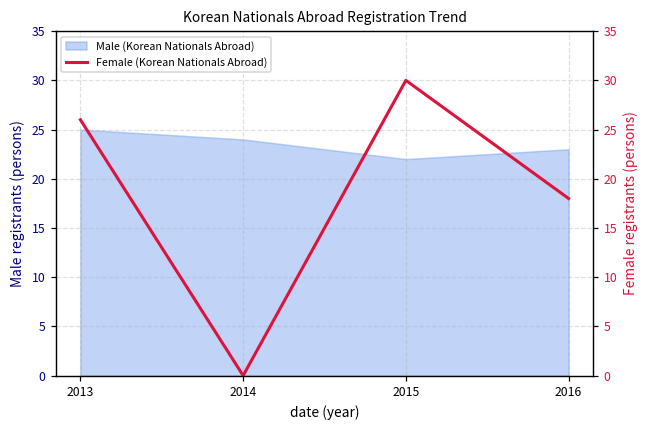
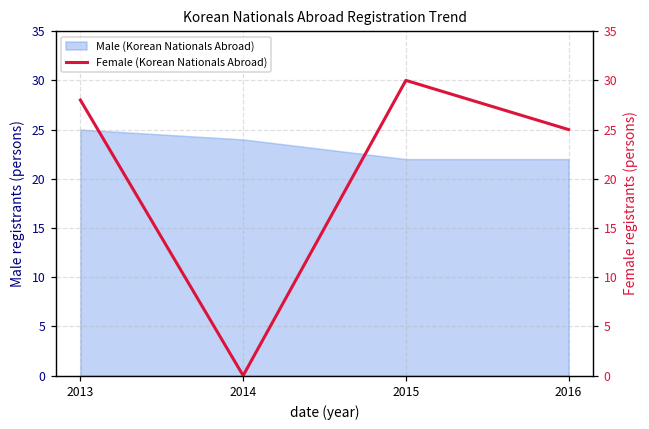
  {
    "Male (Korean Nationals Abroad)": {
      "2013": 25,
      "2014": 24,
      "2015": 22,
-     "2016": 23
+     "2016": 22
    },
    "Female (Korean Nationals Abroad)": {
-     "2013": 26,
+     "2013": 28,
      "2014": 0,
      "2015": 30,
-     "2016": 18
+     "2016": 25
    }
  }
